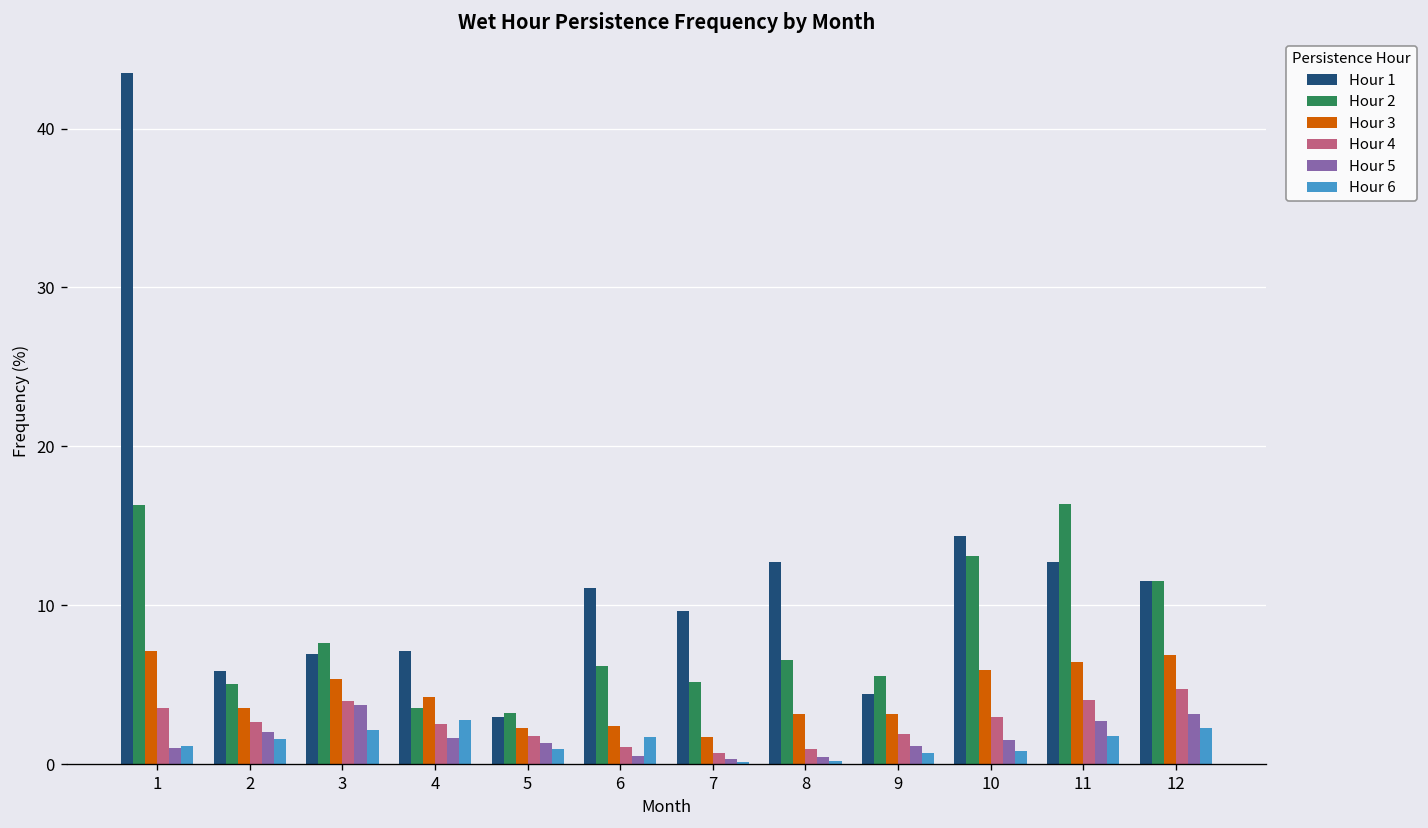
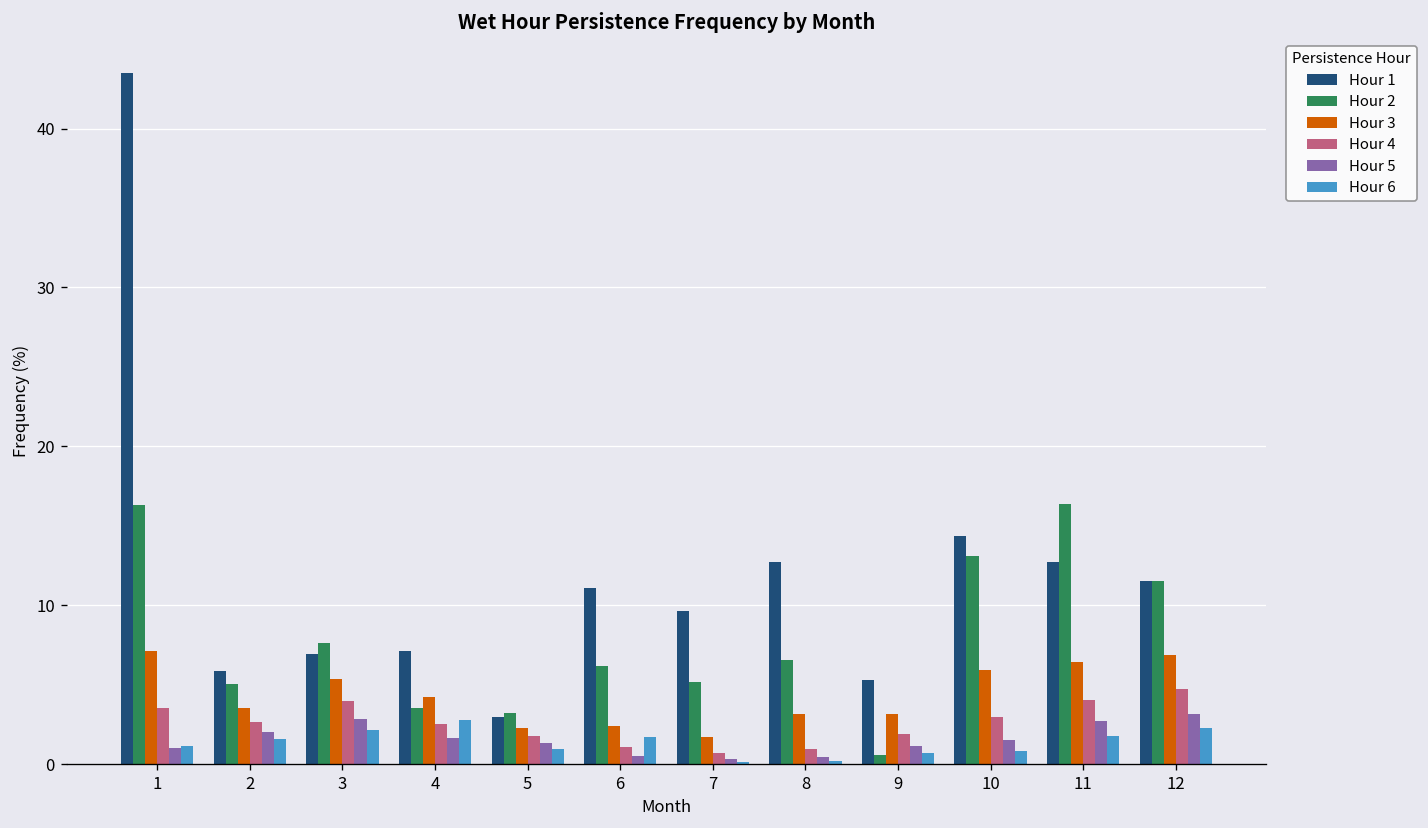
  {
    "Hour 1": {
      "1": 43.5,
      "2": 5.8,
      "3": 6.9,
      "4": 7.1,
      "5": 2.9,
      "6": 11.1,
      "7": 9.7,
      "8": 12.7,
-     "9": 4.4,
+     "9": 5.3,
      "10": 14.3,
      "11": 12.7,
      "12": 11.6
    },
    "Hour 2": {
      "1": 16.3,
      "2": 5.0,
      "3": 7.7,
      "4": 3.5,
      "5": 3.2,
      "6": 6.1,
      "7": 5.1,
      "8": 6.5,
-     "9": 5.5,
+     "9": 0.6,
      "10": 13.1,
      "11": 16.4,
      "12": 11.5
    },
    "Hour 3": {
      "1": 7.1,
      "2": 3.5,
      "3": 5.3,
      "4": 4.2,
      "5": 2.3,
      "6": 2.4,
      "7": 1.7,
      "8": 3.2,
      "9": 3.1,
      "10": 5.9,
      "11": 6.4,
      "12": 6.9
    },
    "Hour 4": {
      "1": 3.5,
      "2": 2.6,
      "3": 4.0,
      "4": 2.5,
      "5": 1.7,
      "6": 1.1,
      "7": 0.7,
      "8": 0.9,
      "9": 1.9,
      "10": 3.0,
      "11": 4.0,
      "12": 4.7
    },
    "Hour 5": {
      "1": 1.0,
      "2": 2.0,
-     "3": 3.7,
+     "3": 2.8,
      "4": 1.7,
      "5": 1.3,
      "6": 0.5,
      "7": 0.3,
      "8": 0.4,
      "9": 1.2,
      "10": 1.5,
      "11": 2.7,
      "12": 3.1
    },
    "Hour 6": {
      "1": 1.1,
      "2": 1.6,
      "3": 2.2,
      "4": 2.8,
      "5": 0.9,
      "6": 1.7,
      "8": 0.2,
      "9": 0.7,
      "10": 0.8,
      "11": 1.8,
      "12": 2.2
    }
  }
